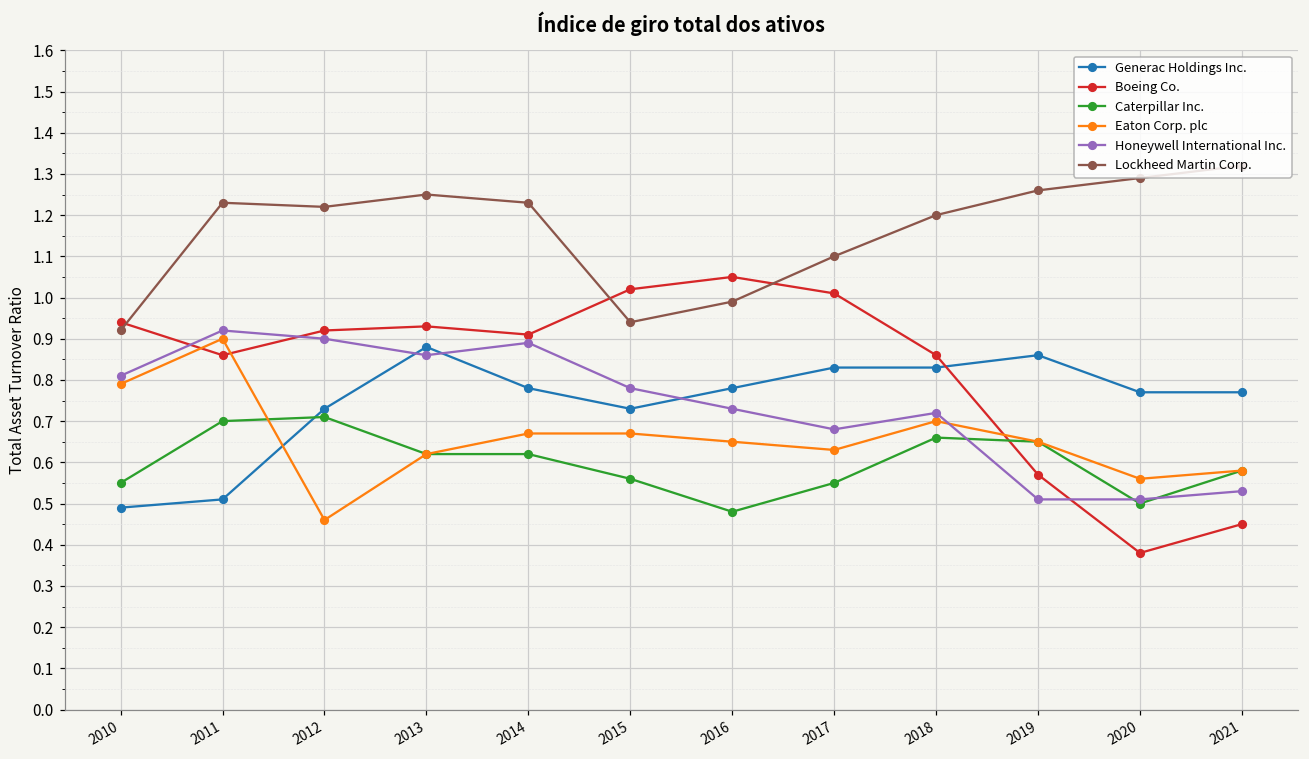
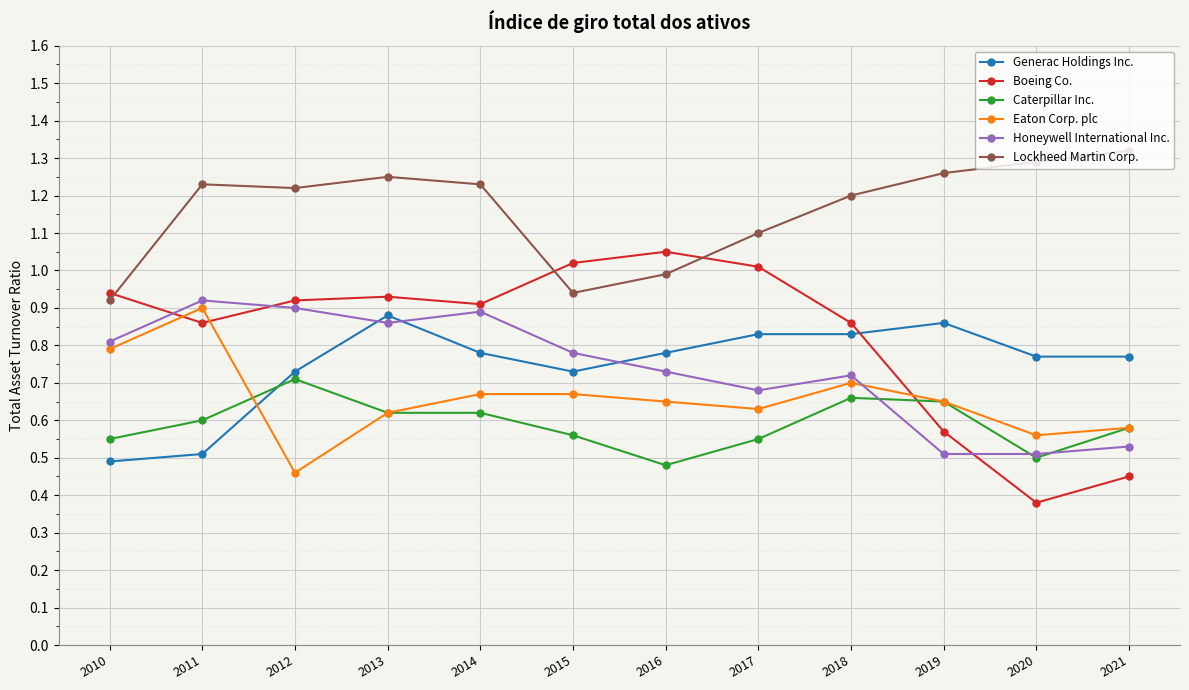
  {
    "Generac Holdings Inc.": {
      "2010": 0.49,
      "2011": 0.51,
      "2012": 0.73,
      "2013": 0.88,
      "2014": 0.78,
      "2015": 0.73,
      "2016": 0.78,
      "2017": 0.83,
      "2018": 0.83,
      "2019": 0.86,
      "2020": 0.77,
      "2021": 0.77
    },
    "Boeing Co.": {
      "2010": 0.94,
      "2011": 0.86,
      "2012": 0.92,
      "2013": 0.93,
      "2014": 0.91,
      "2015": 1.02,
      "2016": 1.05,
      "2017": 1.01,
      "2018": 0.86,
      "2019": 0.57,
      "2020": 0.38,
      "2021": 0.45
    },
    "Caterpillar Inc.": {
      "2010": 0.55,
-     "2011": 0.7,
+     "2011": 0.6,
      "2012": 0.71,
      "2014": 0.62,
      "2015": 0.56,
      "2016": 0.48,
      "2017": 0.55,
      "2018": 0.66,
      "2020": 0.5
    },
    "Eaton Corp. plc": {
      "2010": 0.79,
      "2011": 0.9,
      "2012": 0.46,
      "2014": 0.67,
      "2015": 0.67,
      "2016": 0.65,
      "2017": 0.63,
      "2018": 0.7,
      "2020": 0.56
    },
    "Honeywell International Inc.": {
      "2010": 0.81,
      "2011": 0.92,
      "2012": 0.9,
      "2013": 0.86,
      "2014": 0.89,
      "2015": 0.78,
      "2016": 0.73,
      "2017": 0.68,
      "2018": 0.72,
      "2019": 0.51,
      "2020": 0.51,
      "2021": 0.53
    },
    "Lockheed Martin Corp.": {
      "2010": 0.92,
      "2011": 1.23,
      "2012": 1.22,
      "2013": 1.25,
      "2014": 1.23,
      "2015": 0.94,
      "2016": 0.99,
      "2017": 1.1,
      "2018": 1.2,
      "2019": 1.26
    }
  }
